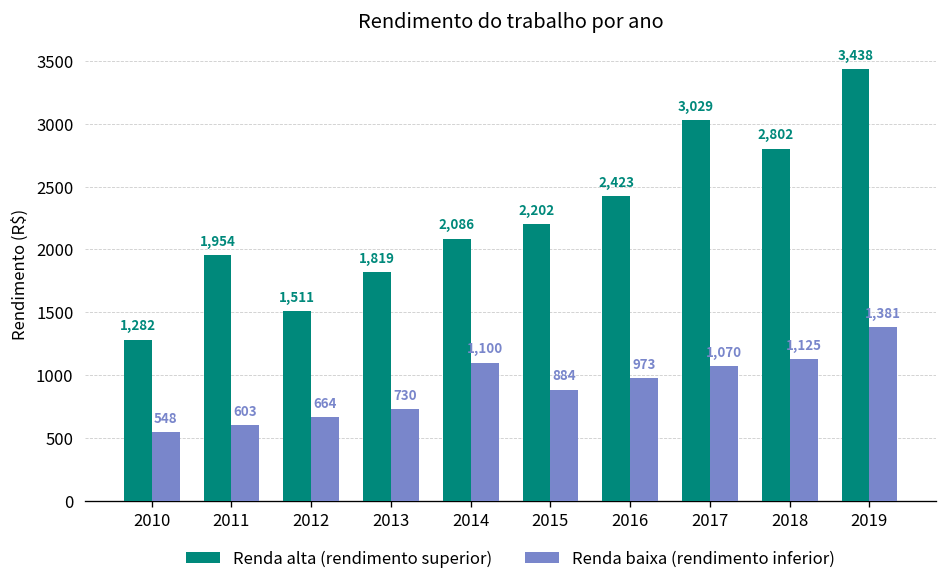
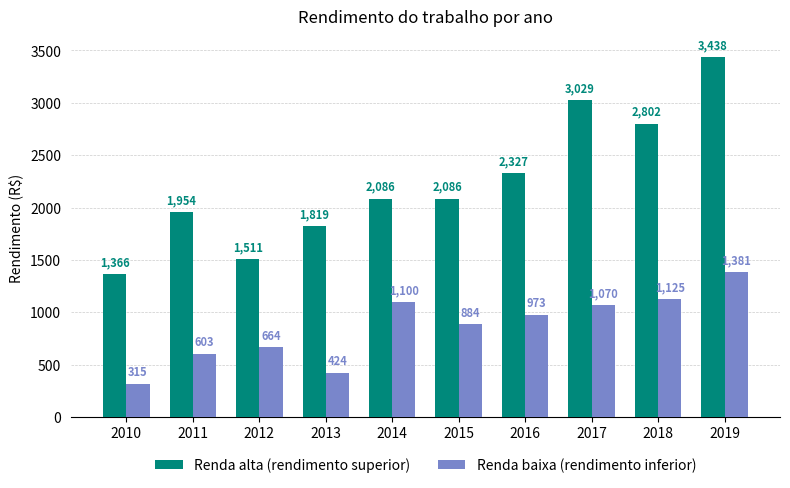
  {
    "Renda alta (rendimento superior)": {
-     "2010": "1,282",
+     "2010": "1,366",
      "2011": "1,954",
      "2012": "1,511",
      "2013": "1,819",
      "2014": "2,086",
-     "2015": "2,202",
-     "2016": "2,423",
+     "2015": "2,086",
+     "2016": "2,327",
      "2017": "3,029",
      "2018": "2,802",
      "2019": "3,438"
    },
    "Renda baixa (rendimento inferior)": {
-     "2010": "548",
+     "2010": "315",
      "2011": "603",
      "2012": "664",
-     "2013": "730",
+     "2013": "424",
      "2014": "1,100",
      "2015": "884",
      "2016": "973",
      "2017": "1,070",
      "2018": "1,125",
      "2019": "1,381"
    }
  }
